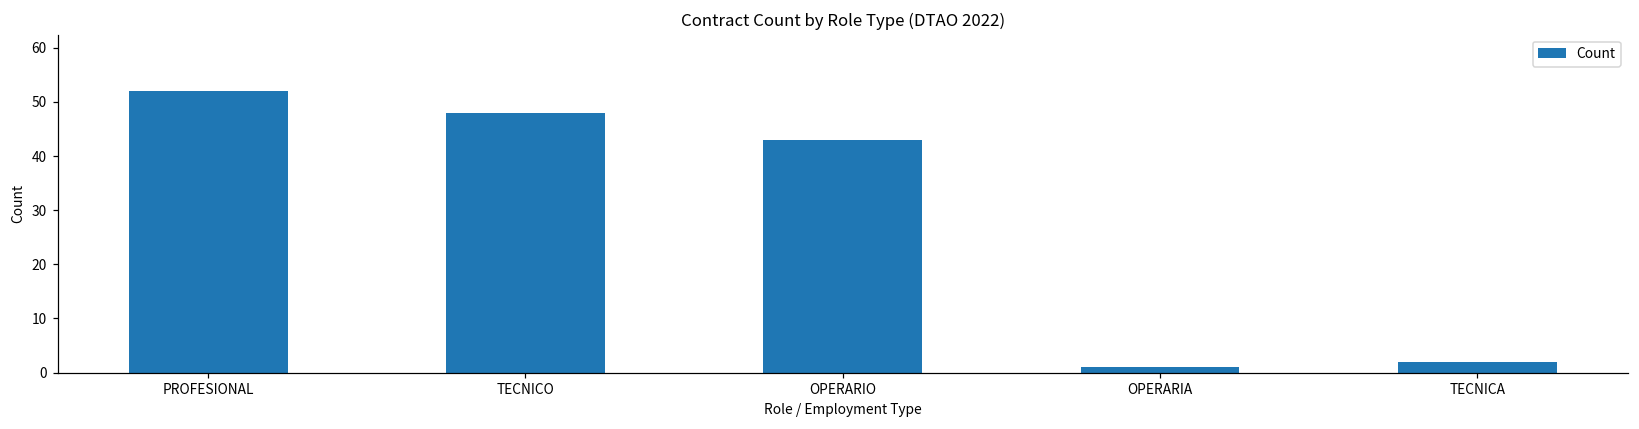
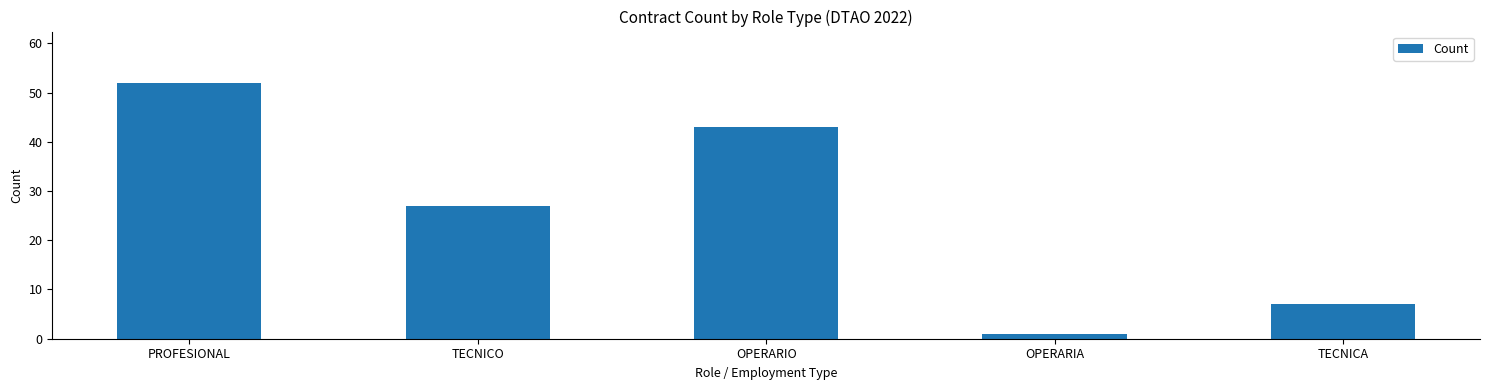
  {
    "PROFESIONAL": 52,
-   "TECNICO": 48,
+   "TECNICO": 27,
    "OPERARIO": 43,
    "OPERARIA": 1,
-   "TECNICA": 2
+   "TECNICA": 7
  }
